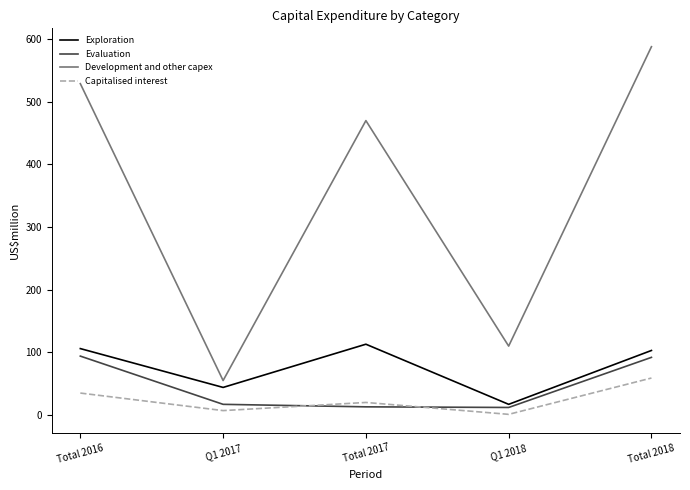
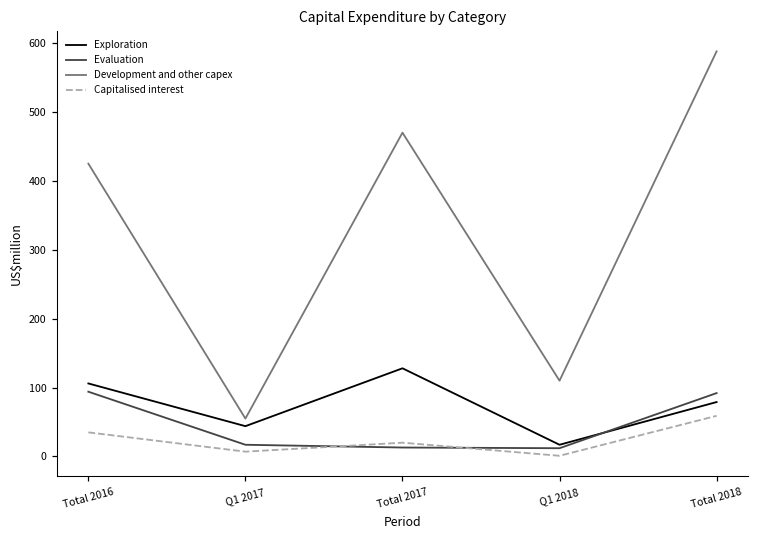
  {
    "Exploration": {
      "Total 2016": 110,
      "Q1 2017": 40,
-     "Total 2017": 110,
+     "Total 2017": 130,
      "Q1 2018": 20,
-     "Total 2018": 100
+     "Total 2018": 80
    },
    "Evaluation": {
      "Total 2016": 90,
      "Q1 2017": 20,
      "Total 2017": 10,
      "Q1 2018": 10,
      "Total 2018": 90
    },
    "Development and other capex": {
-     "Total 2016": 530,
+     "Total 2016": 430,
      "Q1 2017": 60,
      "Total 2017": 470,
      "Q1 2018": 110,
      "Total 2018": 590
    },
    "Capitalised interest": {
      "Total 2016": 40,
      "Q1 2017": 10,
      "Total 2017": 20,
      "Q1 2018": 0,
      "Total 2018": 60
    }
  }
